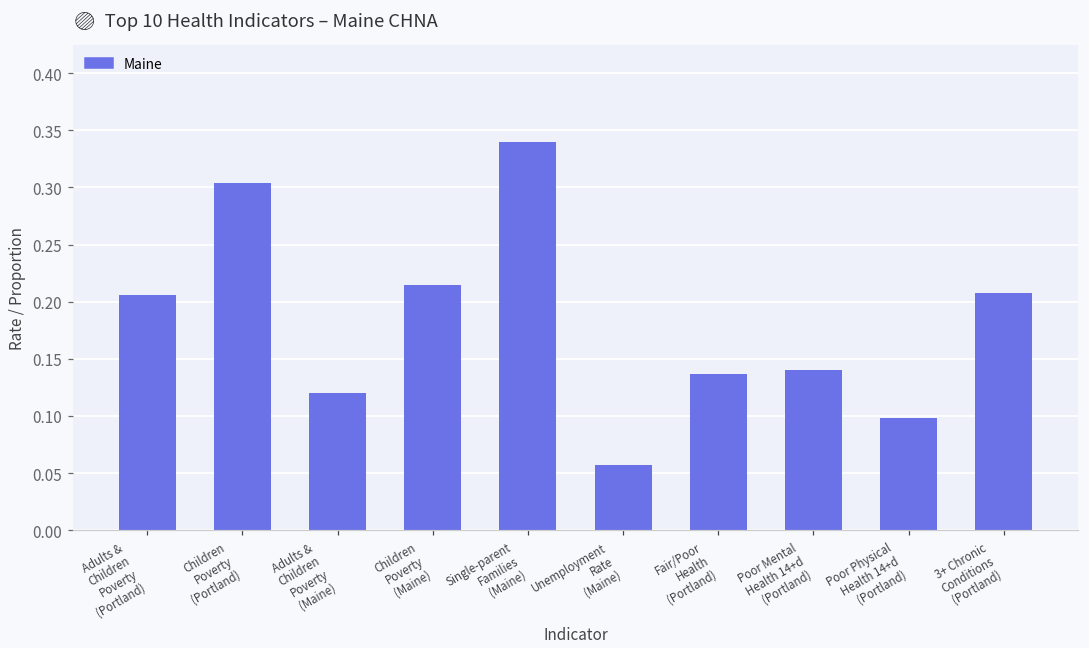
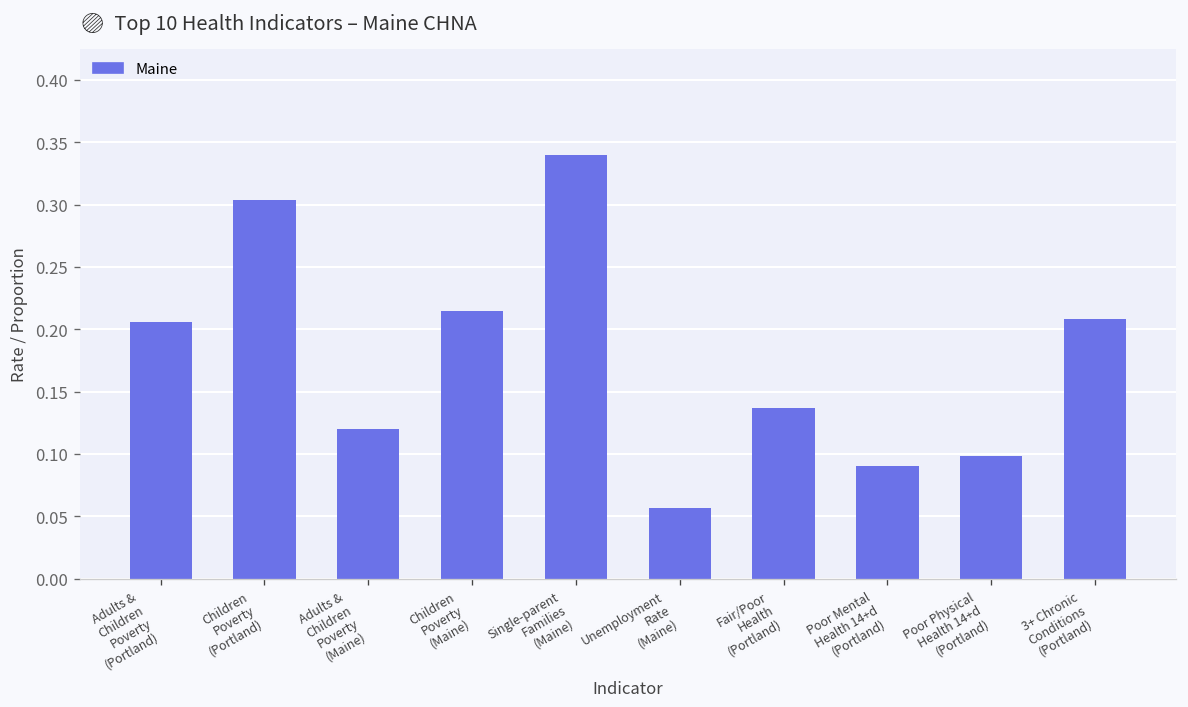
  {
    "Adults & Children Poverty (Portland)": 0.206,
    "Children Poverty (Portland)": 0.304,
    "Adults & Children Poverty (Maine)": 0.12,
    "Children Poverty (Maine)": 0.215,
    "Single-parent Families (Maine)": 0.34,
    "Unemployment Rate (Maine)": 0.057,
    "Fair/Poor Health (Portland)": 0.137,
-   "Poor Mental Health 14+d (Portland)": 0.14,
+   "Poor Mental Health 14+d (Portland)": 0.09,
    "Poor Physical Health 14+d (Portland)": 0.10,
    "3+ Chronic Conditions (Portland)": 0.21
  }
